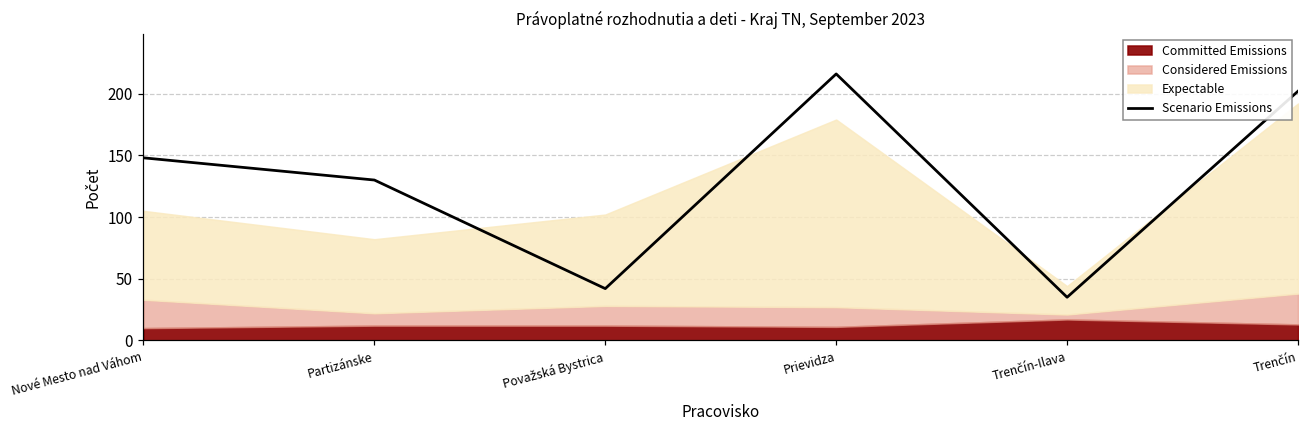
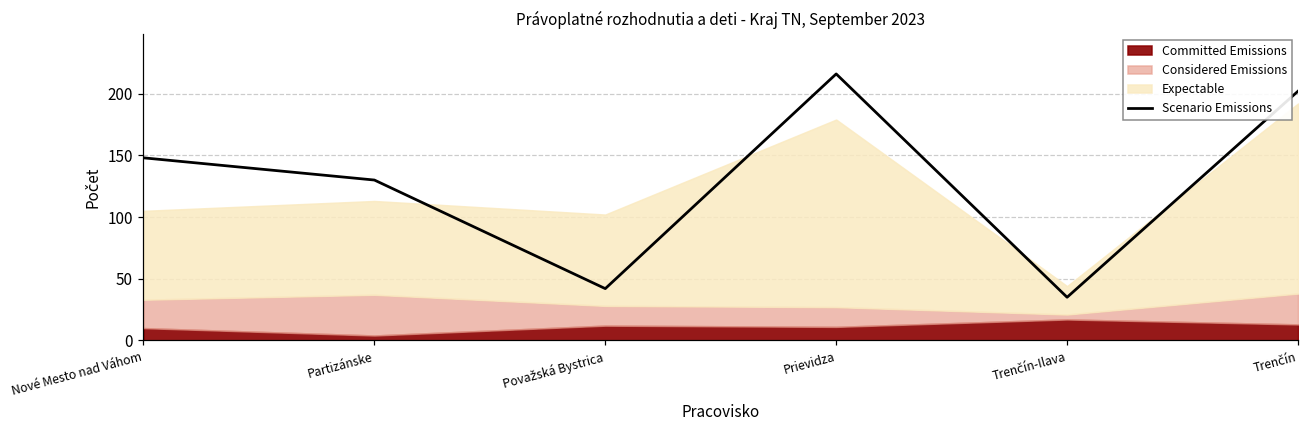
  {
    "Scenario Emissions": {
      "Nové Mesto nad Váhom": 148,
      "Partizánske": 130,
      "Považská Bystrica": 42,
      "Prievidza": 216,
      "Trenčín-Ilava": 35,
      "Trenčín": 202
    },
    "Committed Emissions": {
      "Nové Mesto nad Váhom": 10,
-     "Partizánske": 12,
+     "Partizánske": 4,
      "Považská Bystrica": 12,
      "Prievidza": 11,
      "Trenčín-Ilava": 17,
      "Trenčín": 13
    },
    "Considered Emissions": {
      "Nové Mesto nad Váhom": 23,
-     "Partizánske": 10,
+     "Partizánske": 33,
      "Považská Bystrica": 16,
      "Prievidza": 16,
      "Trenčín-Ilava": 4,
      "Trenčín": 25
    },
    "Expectable": {
      "Nové Mesto nad Váhom": 72,
-     "Partizánske": 60,
+     "Partizánske": 76,
      "Považská Bystrica": 74,
      "Prievidza": 152,
      "Trenčín-Ilava": 23,
      "Trenčín": 154
    }
  }
